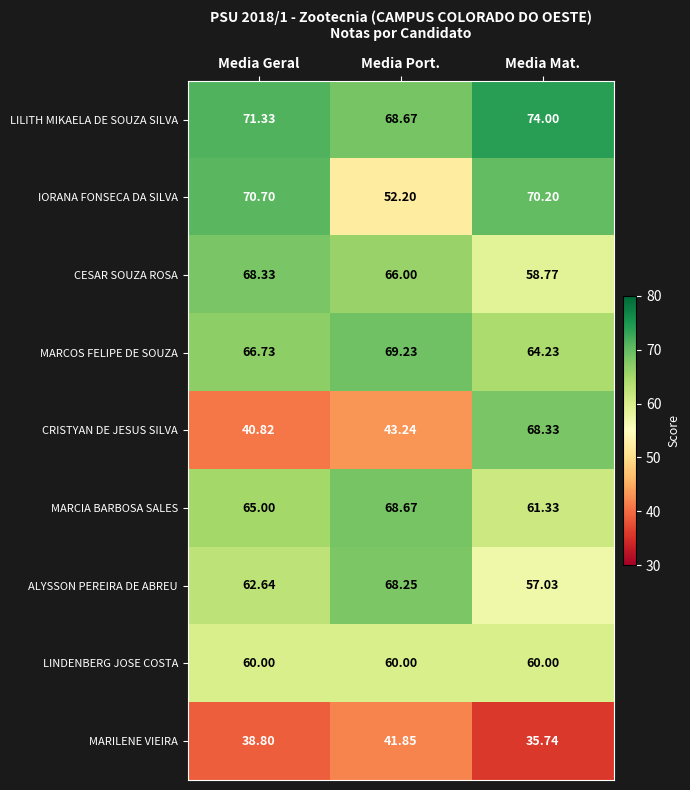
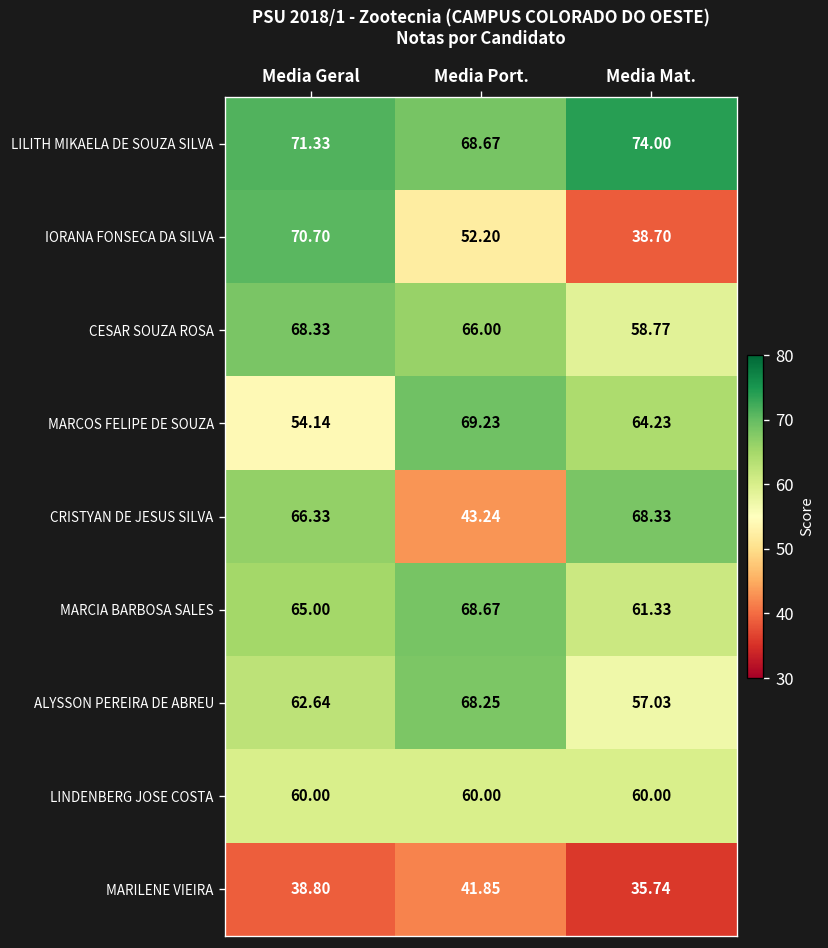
  {
    "LILITH MIKAELA DE SOUZA SILVA": {
      "Media Geral": 71.33,
      "Media Port.": 68.67,
      "Media Mat.": 74.00
    },
    "IORANA FONSECA DA SILVA": {
      "Media Geral": 70.70,
      "Media Port.": 52.20,
-     "Media Mat.": 70.20
+     "Media Mat.": 38.70
    },
    "CESAR SOUZA ROSA": {
      "Media Geral": 68.33,
      "Media Port.": 66.00,
      "Media Mat.": 58.77
    },
    "MARCOS FELIPE DE SOUZA": {
-     "Media Geral": 66.73,
+     "Media Geral": 54.14,
      "Media Port.": 69.23,
      "Media Mat.": 64.23
    },
    "CRISTYAN DE JESUS SILVA": {
-     "Media Geral": 40.82,
+     "Media Geral": 66.33,
      "Media Port.": 43.24,
      "Media Mat.": 68.33
    },
    "MARCIA BARBOSA SALES": {
      "Media Geral": 65.00,
      "Media Port.": 68.67,
      "Media Mat.": 61.33
    },
    "ALYSSON PEREIRA DE ABREU": {
      "Media Geral": 62.64,
      "Media Port.": 68.25,
      "Media Mat.": 57.03
    },
    "LINDENBERG JOSE COSTA": {
      "Media Geral": 60.00,
      "Media Port.": 60.00,
      "Media Mat.": 60.00
    },
    "MARILENE VIEIRA": {
      "Media Geral": 38.80,
      "Media Port.": 41.85,
      "Media Mat.": 35.74
    }
  }
